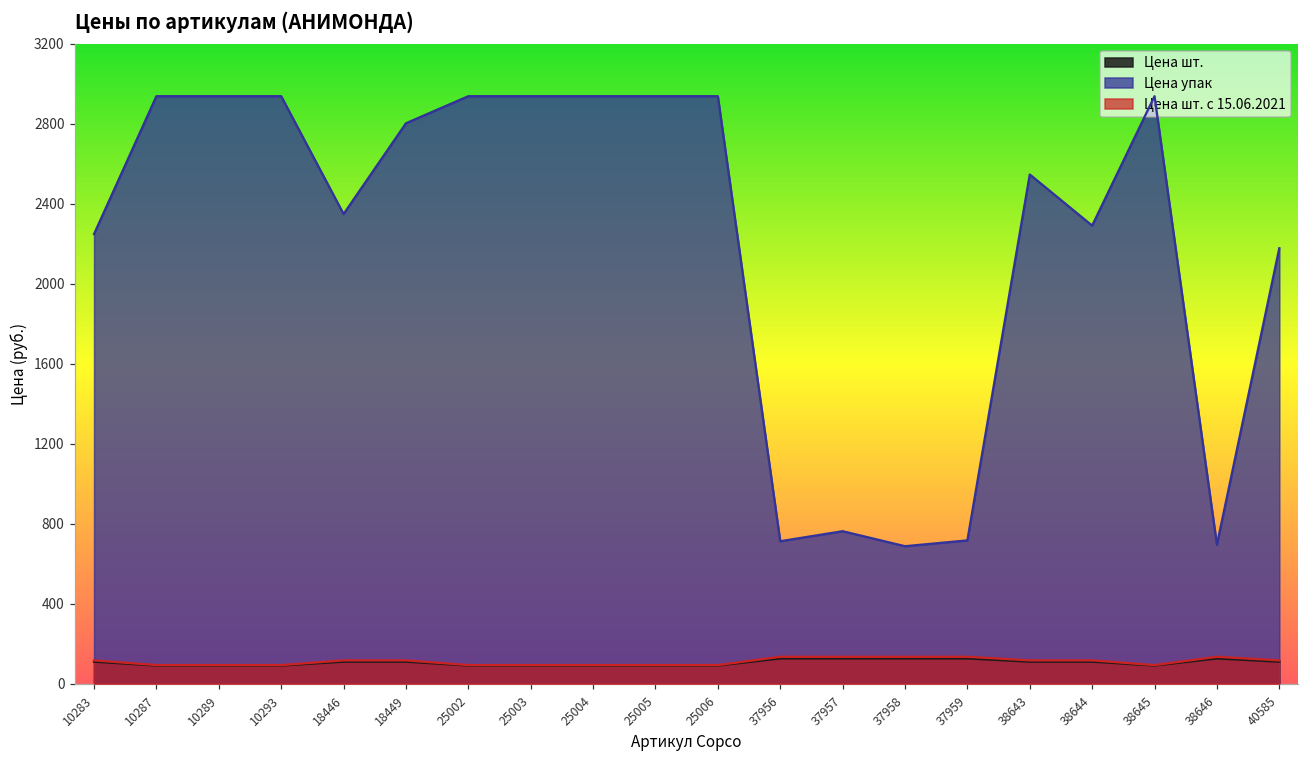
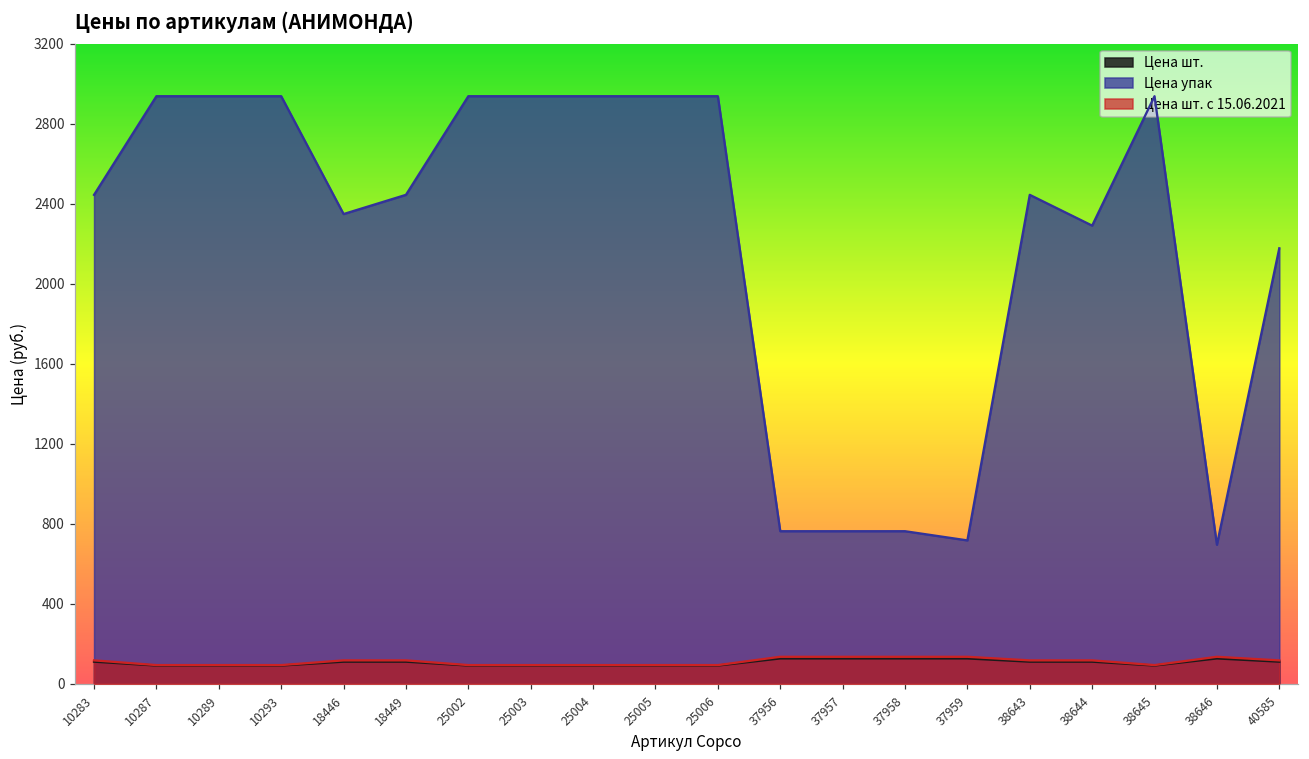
  {
    "Цена упак": {
-     "10283": 2250,
+     "10283": 2450,
      "10287": 2940,
      "10289": 2940,
      "10293": 2940,
      "18446": 2350,
-     "18449": 2800,
+     "18449": 2450,
      "25002": 2940,
      "25003": 2940,
      "25004": 2940,
      "25005": 2940,
      "25006": 2940,
-     "37956": 710,
+     "37956": 760,
      "37957": 760,
-     "37958": 690,
+     "37958": 760,
      "37959": 720,
-     "38643": 2550,
+     "38643": 2450,
      "38644": 2290,
      "38646": 700,
      "40585": 2180
    }
  }
